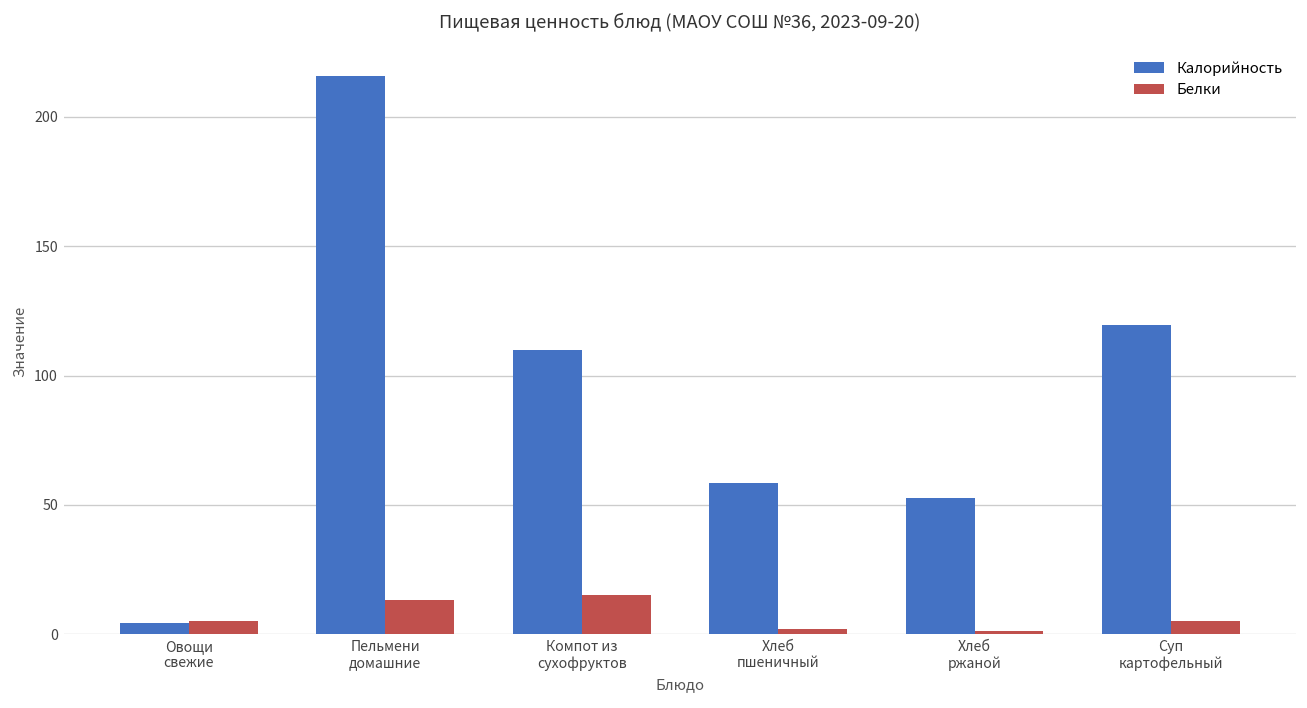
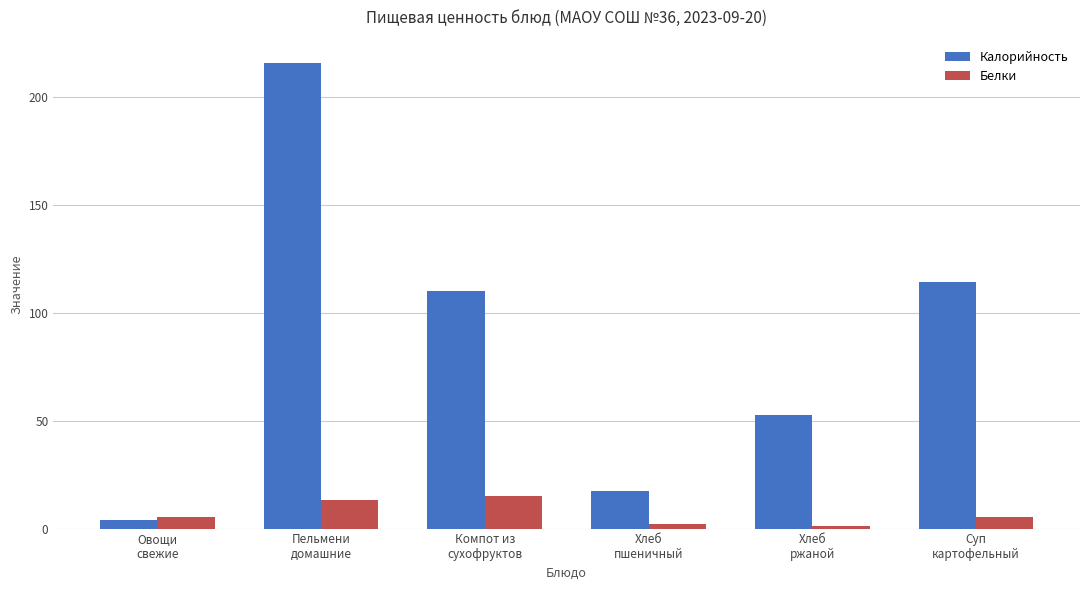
  {
    "Калорийность": {
      "Овощи свежие": 4,
      "Пельмени домашние": 216,
      "Компот из сухофруктов": 110,
-     "Хлеб пшеничный": 58,
+     "Хлеб пшеничный": 17,
      "Хлеб ржаной": 53,
-     "Суп картофельный": 120
+     "Суп картофельный": 115
    },
    "Белки": {
      "Овощи свежие": 5,
      "Пельмени домашние": 13,
      "Компот из сухофруктов": 15,
      "Хлеб пшеничный": 2,
      "Хлеб ржаной": 1,
      "Суп картофельный": 5
    }
  }
